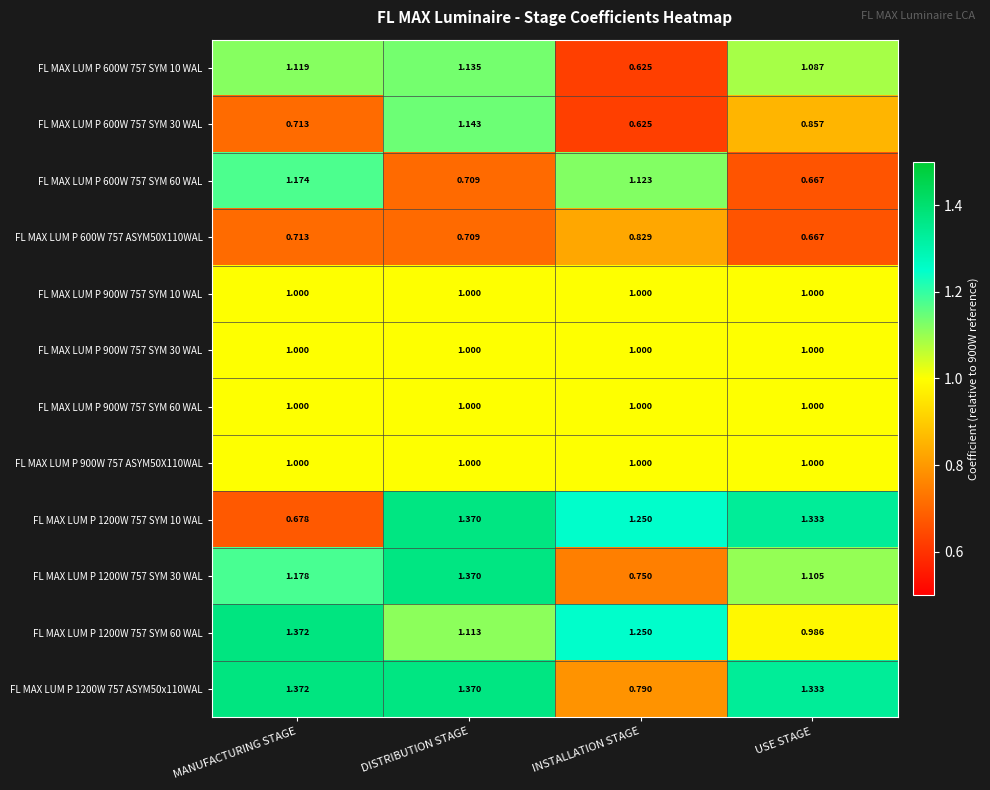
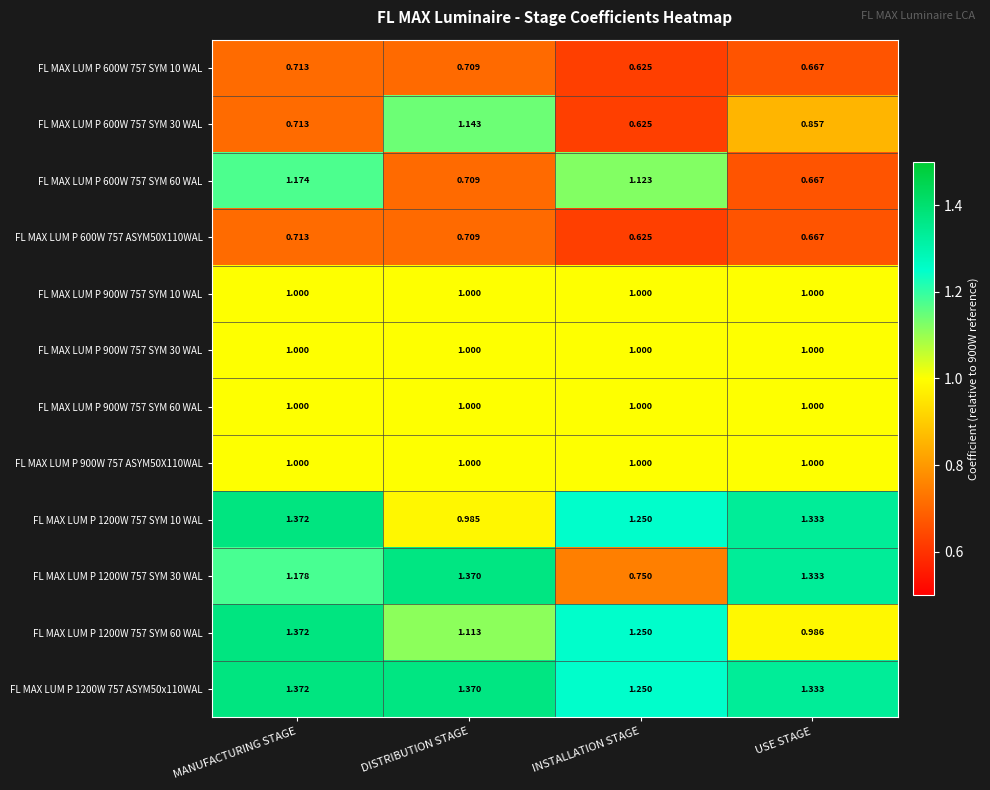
  {
    "FL MAX LUM P 600W 757 SYM 10 WAL": {
-     "MANUFACTURING STAGE": 1.119,
-     "DISTRIBUTION STAGE": 1.135,
+     "MANUFACTURING STAGE": 0.713,
+     "DISTRIBUTION STAGE": 0.709,
      "INSTALLATION STAGE": 0.625,
-     "USE STAGE": 1.087
+     "USE STAGE": 0.667
    },
    "FL MAX LUM P 600W 757 SYM 30 WAL": {
      "MANUFACTURING STAGE": 0.713,
      "DISTRIBUTION STAGE": 1.143,
      "INSTALLATION STAGE": 0.625,
      "USE STAGE": 0.857
    },
    "FL MAX LUM P 600W 757 SYM 60 WAL": {
      "MANUFACTURING STAGE": 1.174,
      "DISTRIBUTION STAGE": 0.709,
      "INSTALLATION STAGE": 1.123,
      "USE STAGE": 0.667
    },
    "FL MAX LUM P 600W 757 ASYM50X110WAL": {
      "MANUFACTURING STAGE": 0.713,
      "DISTRIBUTION STAGE": 0.709,
-     "INSTALLATION STAGE": 0.829,
+     "INSTALLATION STAGE": 0.625,
      "USE STAGE": 0.667
    },
    "FL MAX LUM P 900W 757 SYM 10 WAL": {
      "MANUFACTURING STAGE": 1.000,
      "DISTRIBUTION STAGE": 1.000,
      "INSTALLATION STAGE": 1.000,
      "USE STAGE": 1.000
    },
    "FL MAX LUM P 900W 757 SYM 30 WAL": {
      "MANUFACTURING STAGE": 1.000,
      "DISTRIBUTION STAGE": 1.000,
      "INSTALLATION STAGE": 1.000,
      "USE STAGE": 1.000
    },
    "FL MAX LUM P 900W 757 SYM 60 WAL": {
      "MANUFACTURING STAGE": 1.000,
      "DISTRIBUTION STAGE": 1.000,
      "INSTALLATION STAGE": 1.000,
      "USE STAGE": 1.000
    },
    "FL MAX LUM P 900W 757 ASYM50X110WAL": {
      "MANUFACTURING STAGE": 1.000,
      "DISTRIBUTION STAGE": 1.000,
      "INSTALLATION STAGE": 1.000,
      "USE STAGE": 1.000
    },
    "FL MAX LUM P 1200W 757 SYM 10 WAL": {
-     "MANUFACTURING STAGE": 0.678,
-     "DISTRIBUTION STAGE": 1.370,
+     "MANUFACTURING STAGE": 1.372,
+     "DISTRIBUTION STAGE": 0.985,
      "INSTALLATION STAGE": 1.250,
      "USE STAGE": 1.333
    },
    "FL MAX LUM P 1200W 757 SYM 30 WAL": {
      "MANUFACTURING STAGE": 1.178,
      "DISTRIBUTION STAGE": 1.370,
      "INSTALLATION STAGE": 0.750,
-     "USE STAGE": 1.105
+     "USE STAGE": 1.333
    },
    "FL MAX LUM P 1200W 757 SYM 60 WAL": {
      "MANUFACTURING STAGE": 1.372,
      "DISTRIBUTION STAGE": 1.113,
      "INSTALLATION STAGE": 1.250,
      "USE STAGE": 0.986
    },
    "FL MAX LUM P 1200W 757 ASYM50x110WAL": {
      "MANUFACTURING STAGE": 1.372,
      "DISTRIBUTION STAGE": 1.370,
-     "INSTALLATION STAGE": 0.790,
+     "INSTALLATION STAGE": 1.250,
      "USE STAGE": 1.333
    }
  }
